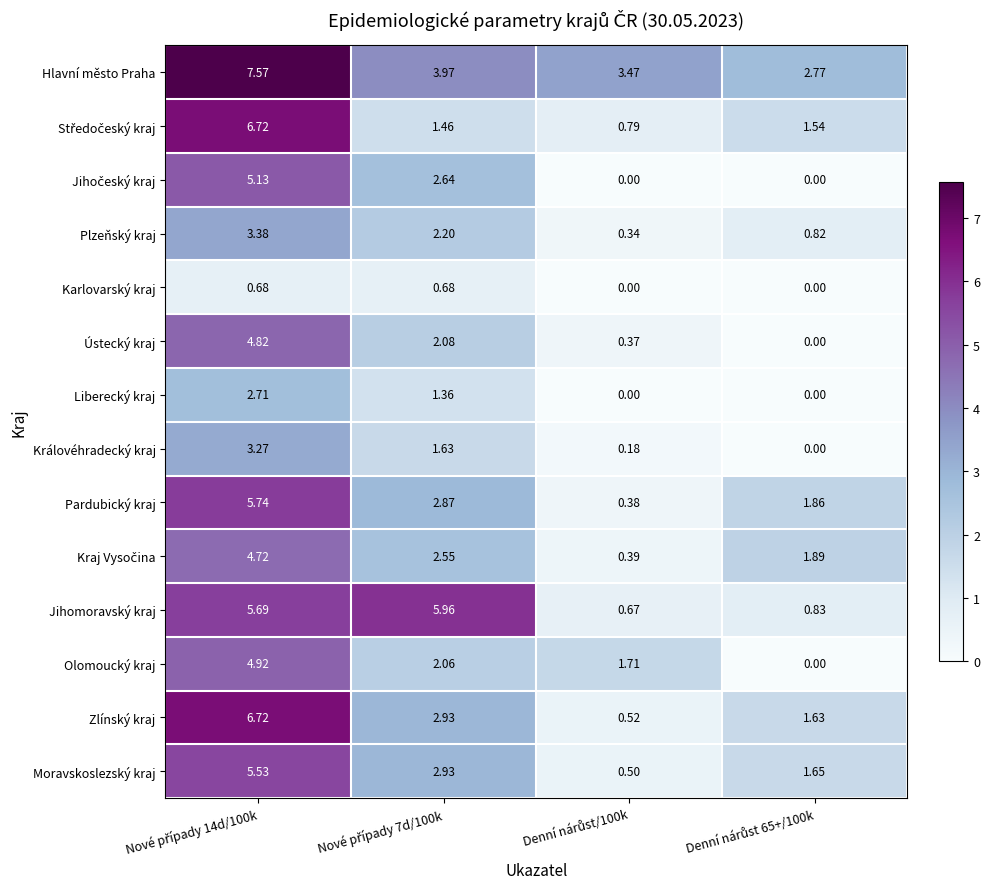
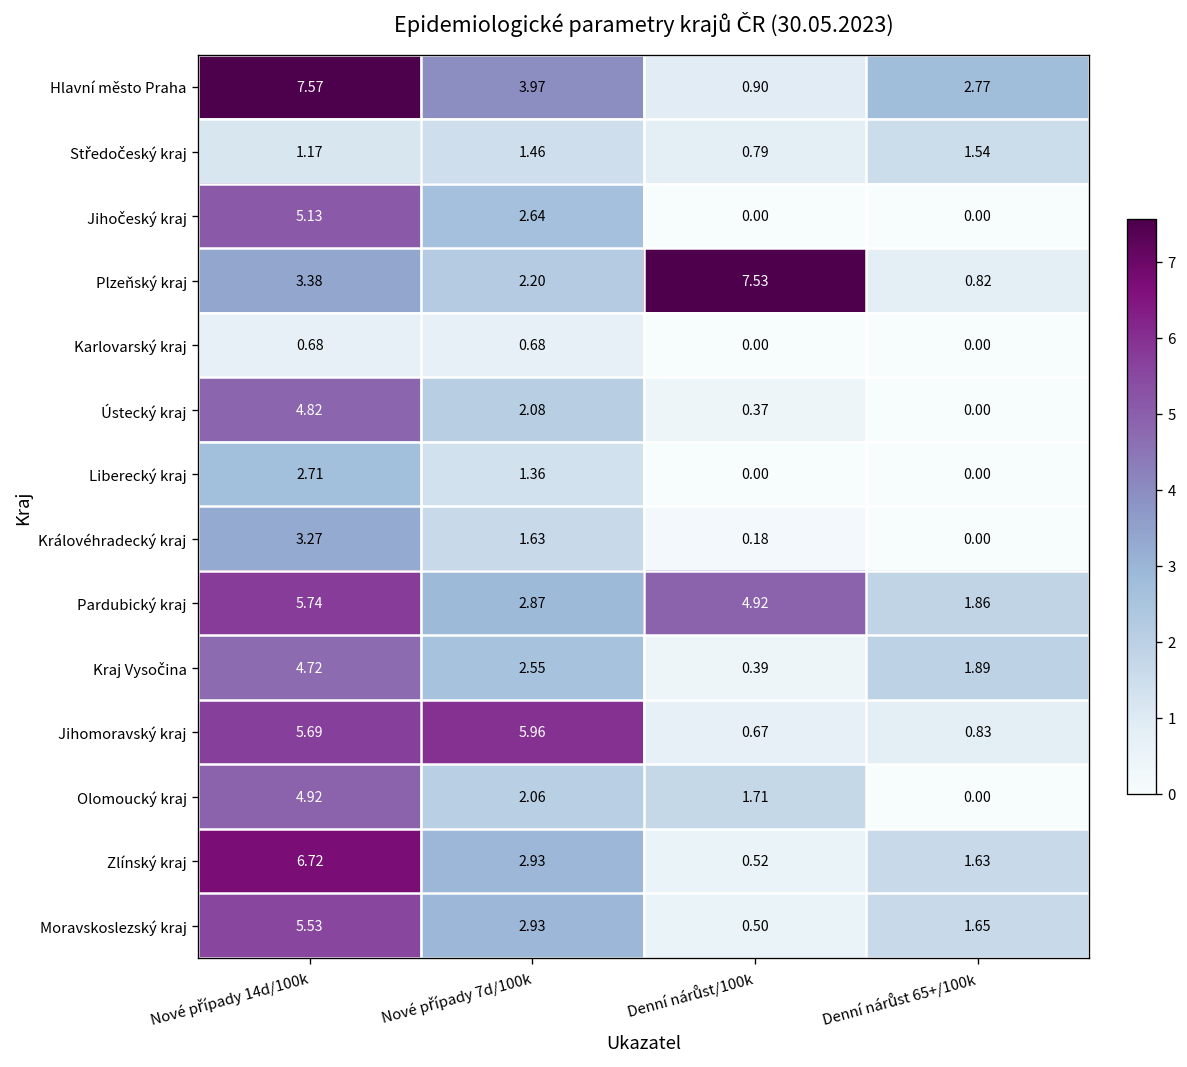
  {
    "Hlavní město Praha": {
      "Nové případy 14d/100k": 7.57,
      "Nové případy 7d/100k": 3.97,
-     "Denní nárůst/100k": 3.47,
+     "Denní nárůst/100k": 0.90,
      "Denní nárůst 65+/100k": 2.77
    },
    "Středočeský kraj": {
-     "Nové případy 14d/100k": 6.72,
+     "Nové případy 14d/100k": 1.17,
      "Nové případy 7d/100k": 1.46,
      "Denní nárůst/100k": 0.79,
      "Denní nárůst 65+/100k": 1.54
    },
    "Jihočeský kraj": {
      "Nové případy 14d/100k": 5.13,
      "Nové případy 7d/100k": 2.64,
      "Denní nárůst/100k": 0.00,
      "Denní nárůst 65+/100k": 0.00
    },
    "Plzeňský kraj": {
      "Nové případy 14d/100k": 3.38,
      "Nové případy 7d/100k": 2.20,
-     "Denní nárůst/100k": 0.34,
+     "Denní nárůst/100k": 7.53,
      "Denní nárůst 65+/100k": 0.82
    },
    "Karlovarský kraj": {
      "Nové případy 14d/100k": 0.68,
      "Nové případy 7d/100k": 0.68,
      "Denní nárůst/100k": 0.00,
      "Denní nárůst 65+/100k": 0.00
    },
    "Ústecký kraj": {
      "Nové případy 14d/100k": 4.82,
      "Nové případy 7d/100k": 2.08,
      "Denní nárůst/100k": 0.37,
      "Denní nárůst 65+/100k": 0.00
    },
    "Liberecký kraj": {
      "Nové případy 14d/100k": 2.71,
      "Nové případy 7d/100k": 1.36,
      "Denní nárůst/100k": 0.00,
      "Denní nárůst 65+/100k": 0.00
    },
    "Královéhradecký kraj": {
      "Nové případy 14d/100k": 3.27,
      "Nové případy 7d/100k": 1.63,
      "Denní nárůst/100k": 0.18,
      "Denní nárůst 65+/100k": 0.00
    },
    "Pardubický kraj": {
      "Nové případy 14d/100k": 5.74,
      "Nové případy 7d/100k": 2.87,
-     "Denní nárůst/100k": 0.38,
+     "Denní nárůst/100k": 4.92,
      "Denní nárůst 65+/100k": 1.86
    },
    "Kraj Vysočina": {
      "Nové případy 14d/100k": 4.72,
      "Nové případy 7d/100k": 2.55,
      "Denní nárůst/100k": 0.39,
      "Denní nárůst 65+/100k": 1.89
    },
    "Jihomoravský kraj": {
      "Nové případy 14d/100k": 5.69,
      "Nové případy 7d/100k": 5.96,
      "Denní nárůst/100k": 0.67,
      "Denní nárůst 65+/100k": 0.83
    },
    "Olomoucký kraj": {
      "Nové případy 14d/100k": 4.92,
      "Nové případy 7d/100k": 2.06,
      "Denní nárůst/100k": 1.71,
      "Denní nárůst 65+/100k": 0.00
    },
    "Zlínský kraj": {
      "Nové případy 14d/100k": 6.72,
      "Nové případy 7d/100k": 2.93,
      "Denní nárůst/100k": 0.52,
      "Denní nárůst 65+/100k": 1.63
    },
    "Moravskoslezský kraj": {
      "Nové případy 14d/100k": 5.53,
      "Nové případy 7d/100k": 2.93,
      "Denní nárůst/100k": 0.50,
      "Denní nárůst 65+/100k": 1.65
    }
  }
